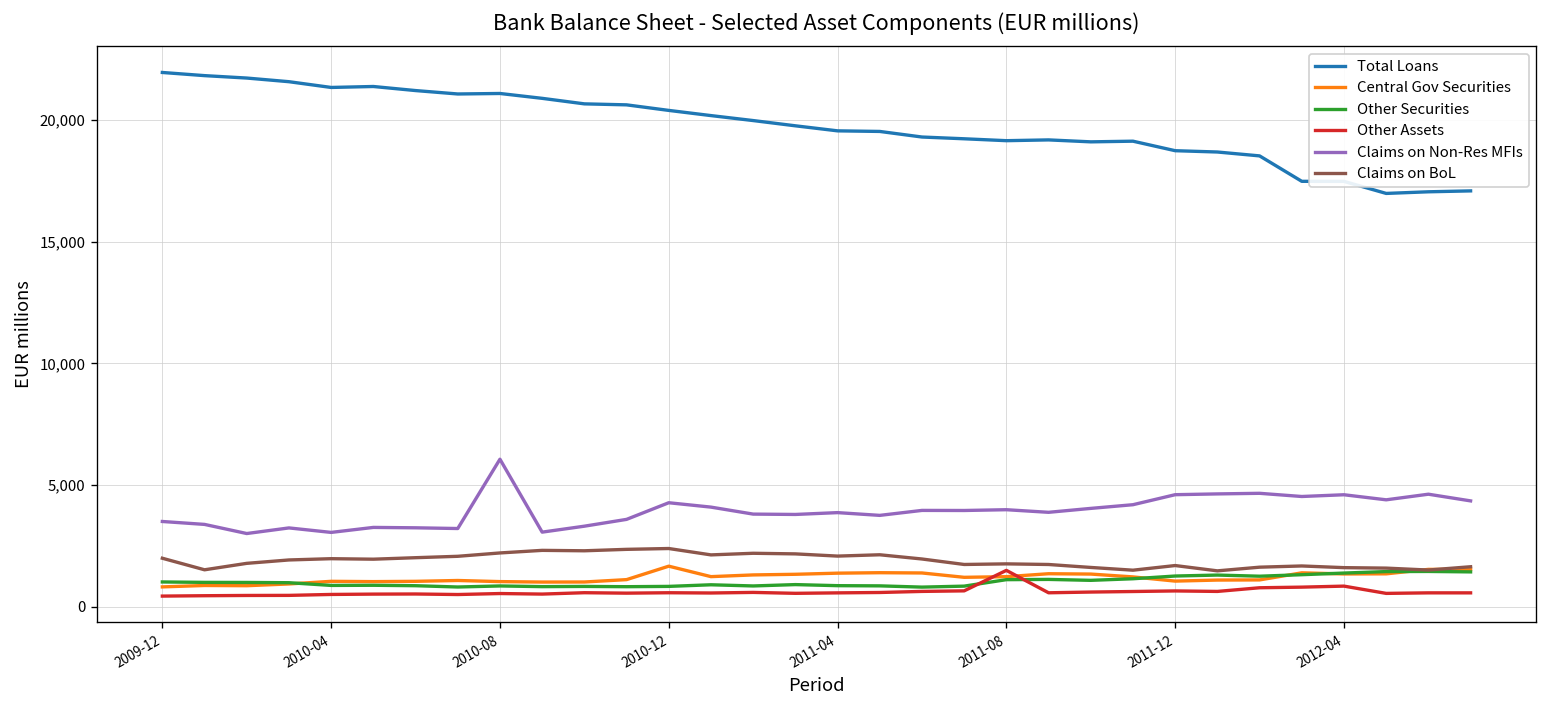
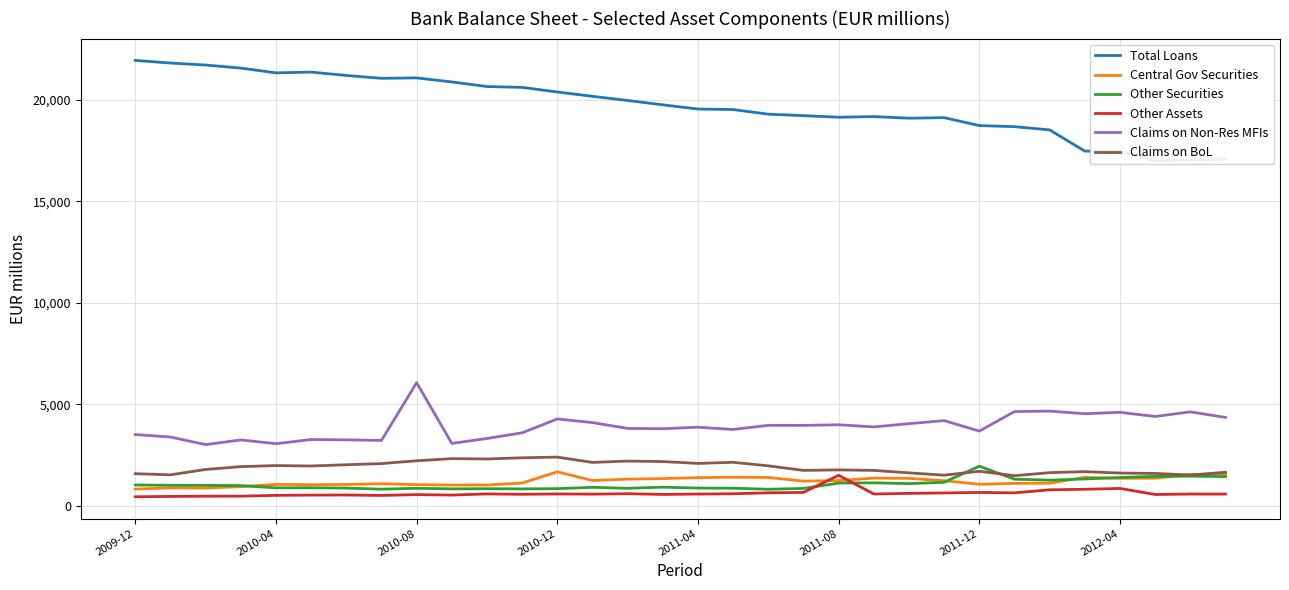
  {
    "Total Loans": {
      "2009-12": "22,000",
      "2010-04": "21,300",
      "2010-08": "21,100",
      "2010-12": "20,400",
      "2011-04": "19,600",
      "2011-08": "19,200",
      "2011-12": "18,700"
    },
    "Central Gov Securities": {
      "2009-12": "800",
      "2010-04": "1,100",
      "2010-08": "1,000",
      "2010-12": "1,700",
      "2011-04": "1,400",
      "2011-12": "1,100"
    },
    "Other Securities": {
      "2009-12": "1,000",
      "2010-04": "900",
      "2010-08": "900",
      "2010-12": "800",
      "2011-04": "900",
-     "2011-12": "1,300"
+     "2011-12": "2,000"
    },
    "Other Assets": {
      "2009-12": "400",
      "2010-04": "500",
      "2010-08": "600",
      "2010-12": "600",
      "2011-04": "600",
      "2011-08": "1,500",
      "2011-12": "700",
      "2012-04": "900"
    },
    "Claims on Non-Res MFIs": {
      "2009-12": "3,500",
      "2010-04": "3,100",
      "2010-08": "6,100",
      "2010-12": "4,300",
      "2011-04": "3,900",
      "2011-08": "4,000",
-     "2011-12": "4,600",
+     "2011-12": "3,700",
      "2012-04": "4,600"
    },
    "Claims on BoL": {
-     "2009-12": "2,000",
+     "2009-12": "1,600",
      "2010-04": "2,000",
      "2010-08": "2,200",
      "2010-12": "2,400",
      "2011-04": "2,100",
      "2011-08": "1,800",
      "2011-12": "1,700",
      "2012-04": "1,600"
    }
  }
